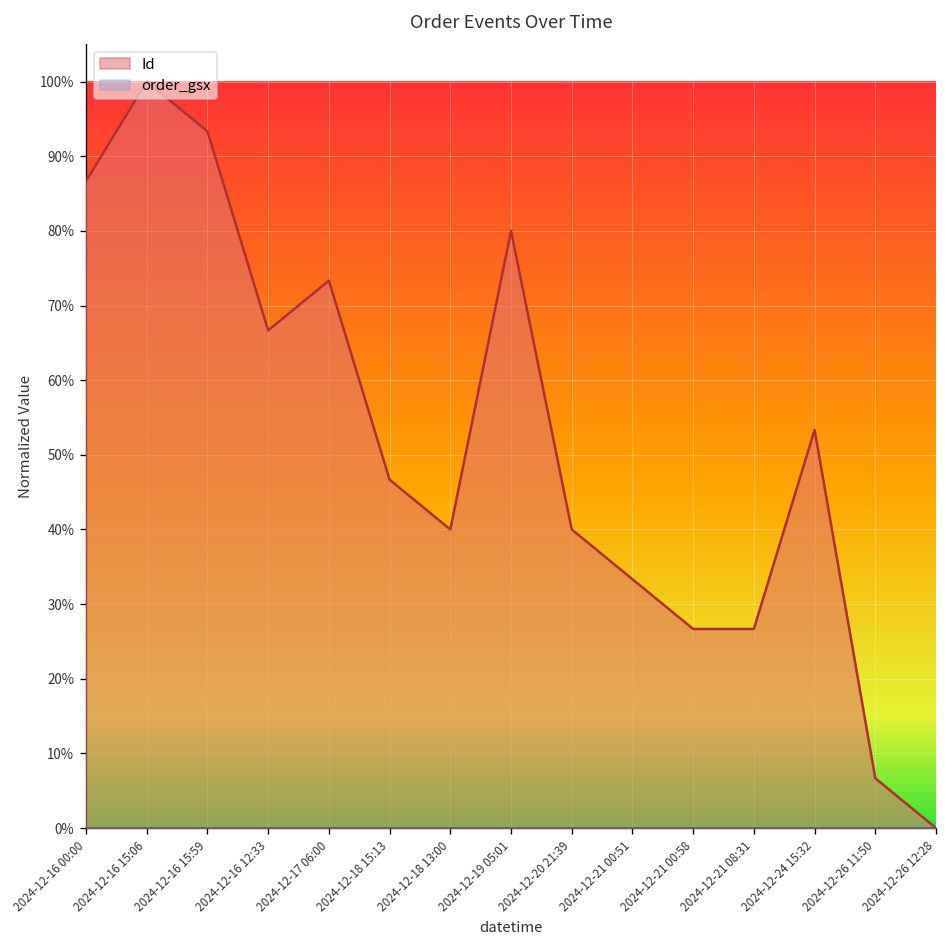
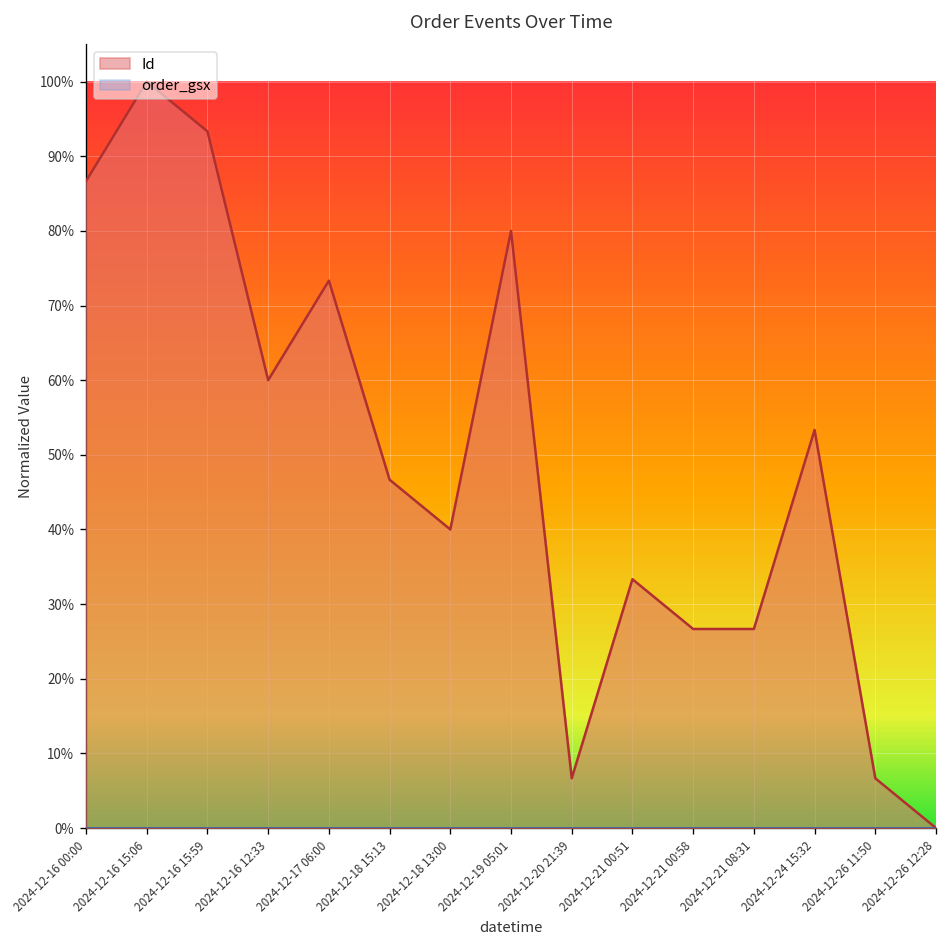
  {
    "Id": {
      "2024-12-16 00:00": "87%",
      "2024-12-16 15:59": "93%",
-     "2024-12-16 12:33": "67%",
+     "2024-12-16 12:33": "60%",
      "2024-12-17 06:00": "73%",
      "2024-12-18 15:13": "47%",
      "2024-12-18 13:00": "40%",
      "2024-12-19 05:01": "80%",
-     "2024-12-20 21:39": "40%",
+     "2024-12-20 21:39": "7%",
      "2024-12-21 00:51": "33%",
      "2024-12-21 00:58": "27%",
      "2024-12-21 08:31": "27%",
      "2024-12-24 15:32": "53%",
      "2024-12-26 11:50": "7%"
    },
    "order_gsx": {
      "2024-12-16 00:00": "0%",
      "2024-12-16 15:06": "0%",
      "2024-12-16 15:59": "0%",
      "2024-12-16 12:33": "0%",
      "2024-12-17 06:00": "0%",
      "2024-12-18 15:13": "0%",
      "2024-12-18 13:00": "0%",
      "2024-12-19 05:01": "0%",
      "2024-12-20 21:39": "0%",
      "2024-12-21 00:51": "0%",
      "2024-12-21 00:58": "0%",
      "2024-12-21 08:31": "0%",
      "2024-12-24 15:32": "0%",
      "2024-12-26 11:50": "0%"
    }
  }
